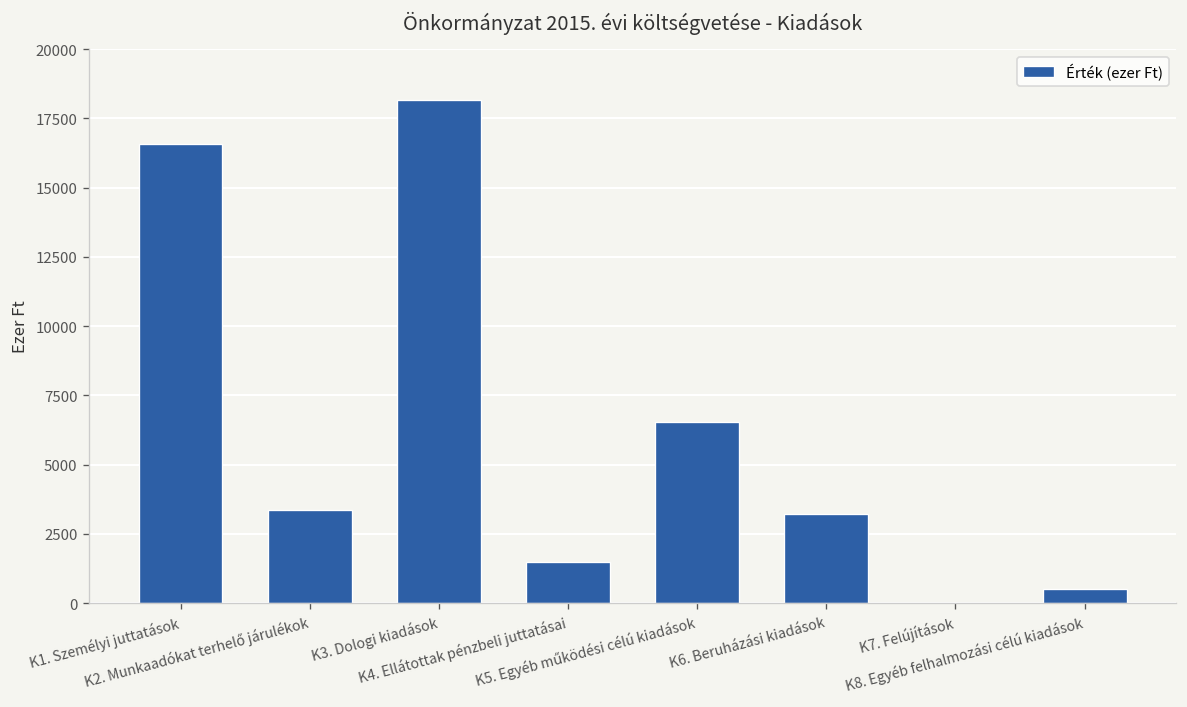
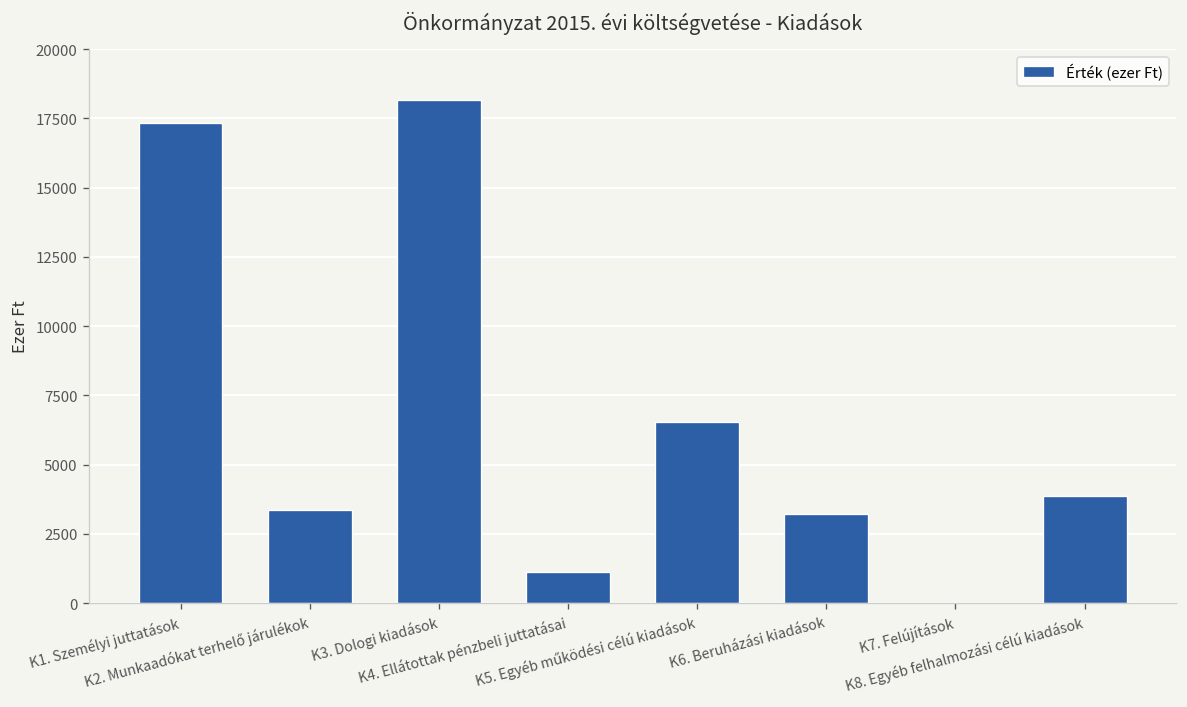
  {
-   "K1. Személyi juttatások": 16600,
+   "K1. Személyi juttatások": 17300,
    "K2. Munkaadókat terhelő járulékok": 3400,
    "K3. Dologi kiadások": 18200,
-   "K4. Ellátottak pénzbeli juttatásai": 1500,
+   "K4. Ellátottak pénzbeli juttatásai": 1100,
    "K5. Egyéb működési célú kiadások": 6500,
    "K6. Beruházási kiadások": 3200,
    "K7. Felújítások": 0,
-   "K8. Egyéb felhalmozási célú kiadások": 500
+   "K8. Egyéb felhalmozási célú kiadások": 3900
  }
